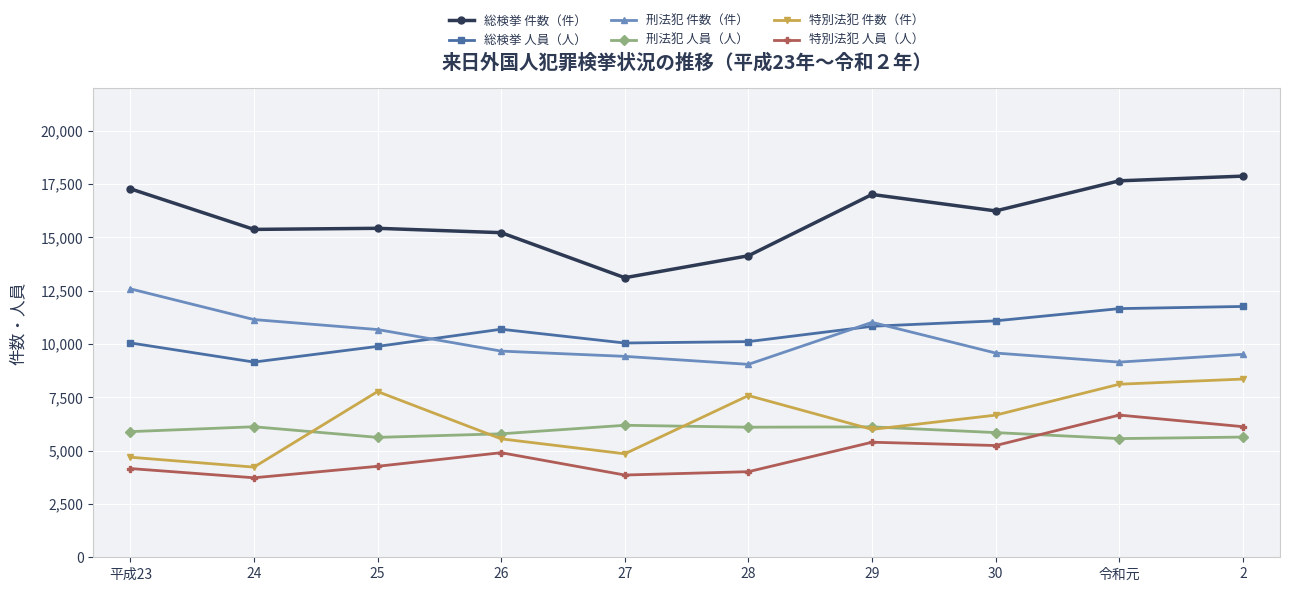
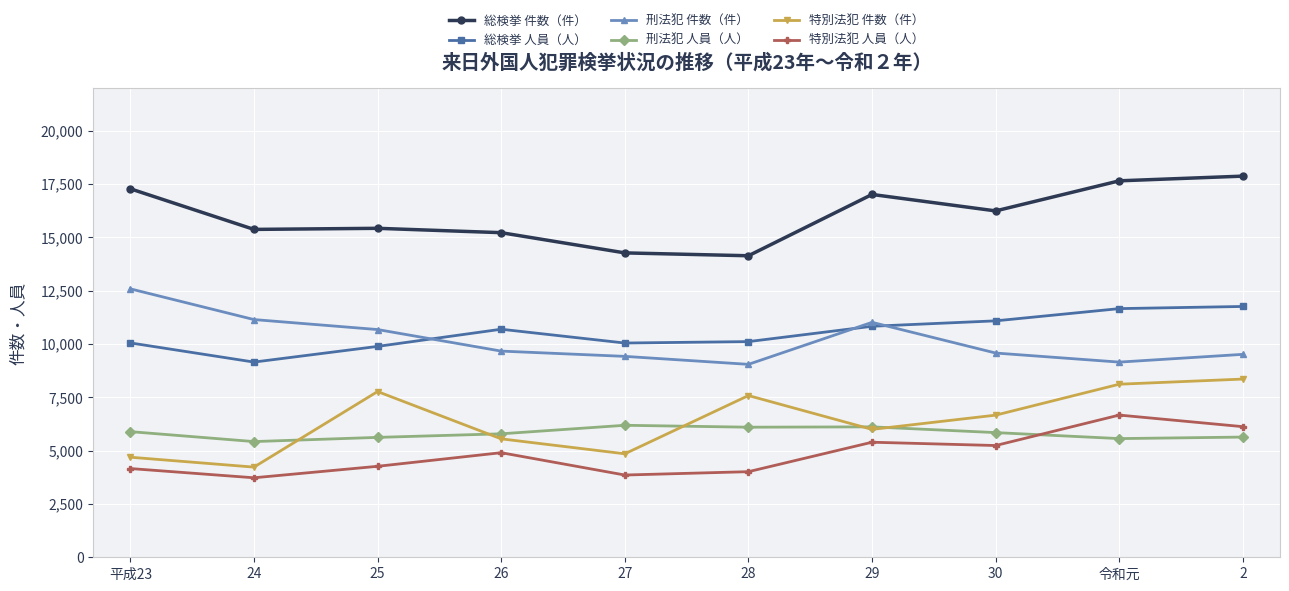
  {
    "総検挙 件数（件）": {
      "平成23": "17,300",
      "24": "15,400",
      "25": "15,400",
      "26": "15,200",
-     "27": "13,100",
+     "27": "14,300",
      "28": "14,100",
      "29": "17,000",
      "30": "16,200",
      "令和元": "17,600",
      "2": "17,900"
    },
    "刑法犯 人員（人）": {
      "平成23": "5,900",
-     "24": "6,100",
+     "24": "5,400",
      "25": "5,600",
      "26": "5,800",
      "27": "6,200",
      "28": "6,100",
      "30": "5,800",
      "令和元": "5,600",
      "2": "5,600"
    },
    "特別法犯 件数（件）": {
      "平成23": "4,700",
      "24": "4,200",
      "25": "7,800",
      "26": "5,600",
      "27": "4,900",
      "28": "7,600",
      "30": "6,700",
      "令和元": "8,100",
      "2": "8,400"
    },
    "特別法犯 人員（人）": {
      "平成23": "4,200",
      "24": "3,700",
      "25": "4,300",
      "26": "4,900",
      "27": "3,900",
      "28": "4,000",
      "29": "5,400",
      "30": "5,200",
      "令和元": "6,700",
      "2": "6,100"
    }
  }
